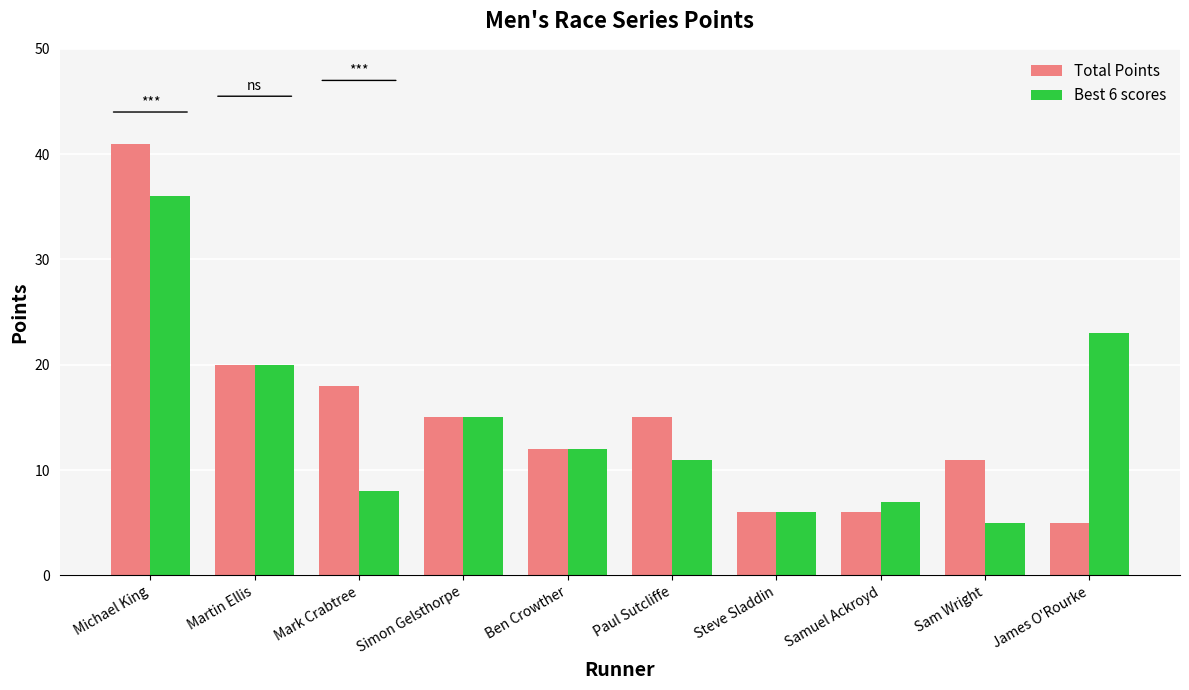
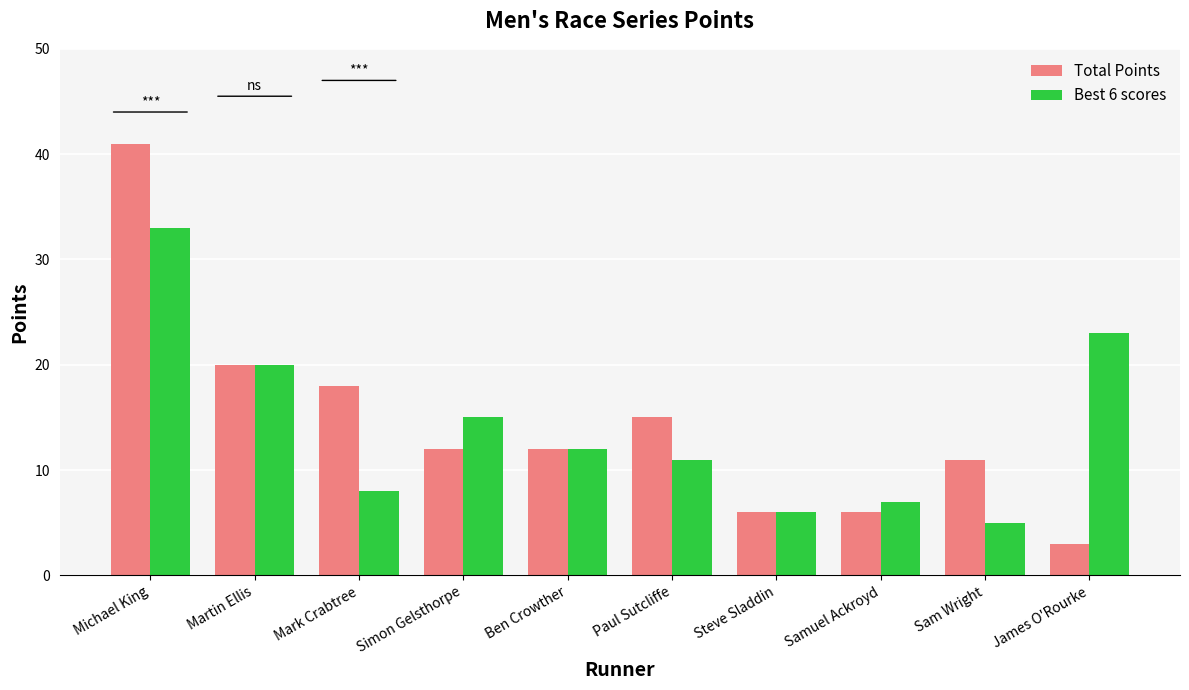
  {
    "Total Points": {
      "Michael King": 41,
      "Martin Ellis": 20,
      "Mark Crabtree": 18,
-     "Simon Gelsthorpe": 15,
+     "Simon Gelsthorpe": 12,
      "Ben Crowther": 12,
      "Paul Sutcliffe": 15,
      "Steve Sladdin": 6,
      "Samuel Ackroyd": 6,
      "Sam Wright": 11,
-     "James O'Rourke": 5
+     "James O'Rourke": 3
    },
    "Best 6 scores": {
-     "Michael King": 36,
+     "Michael King": 33,
      "Martin Ellis": 20,
      "Mark Crabtree": 8,
      "Simon Gelsthorpe": 15,
      "Ben Crowther": 12,
      "Paul Sutcliffe": 11,
      "Steve Sladdin": 6,
      "Samuel Ackroyd": 7,
      "Sam Wright": 5,
      "James O'Rourke": 23
    }
  }
